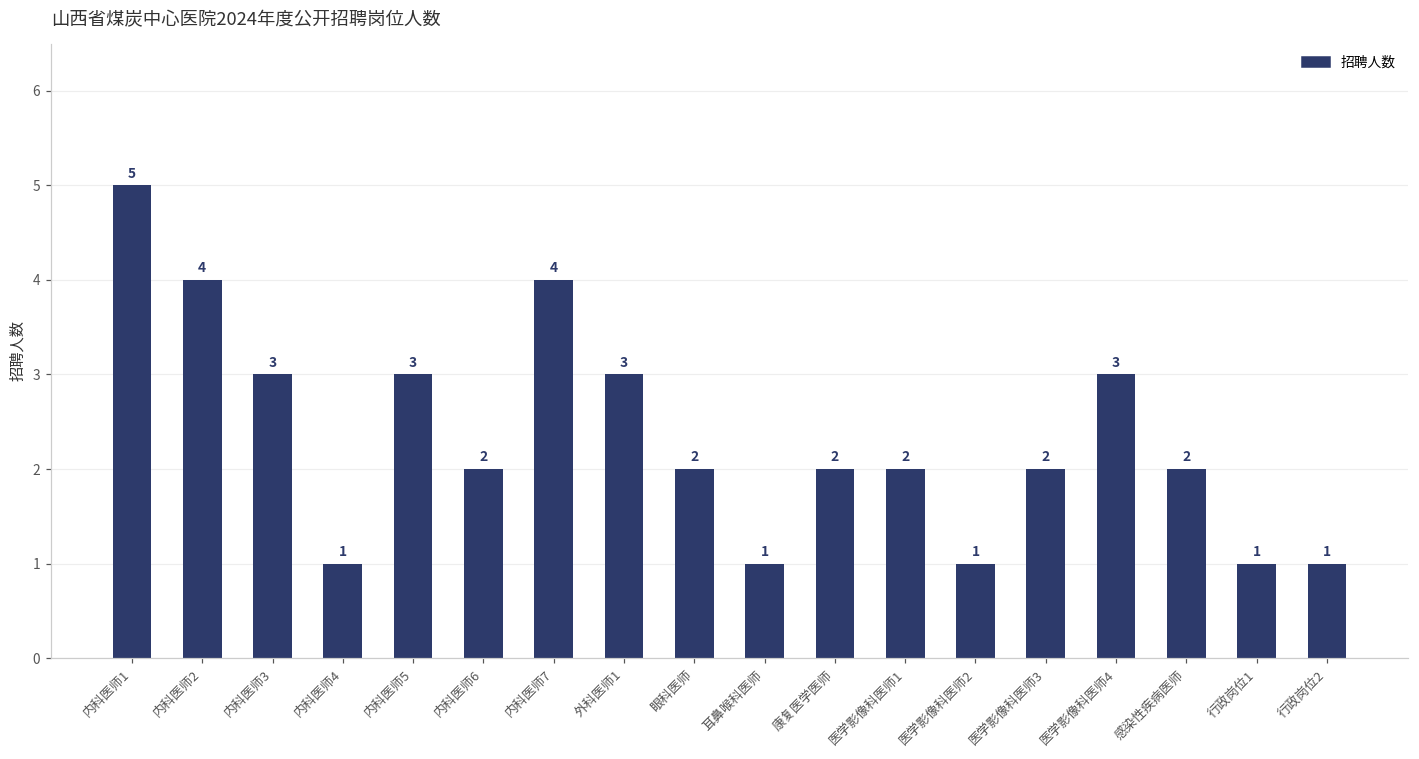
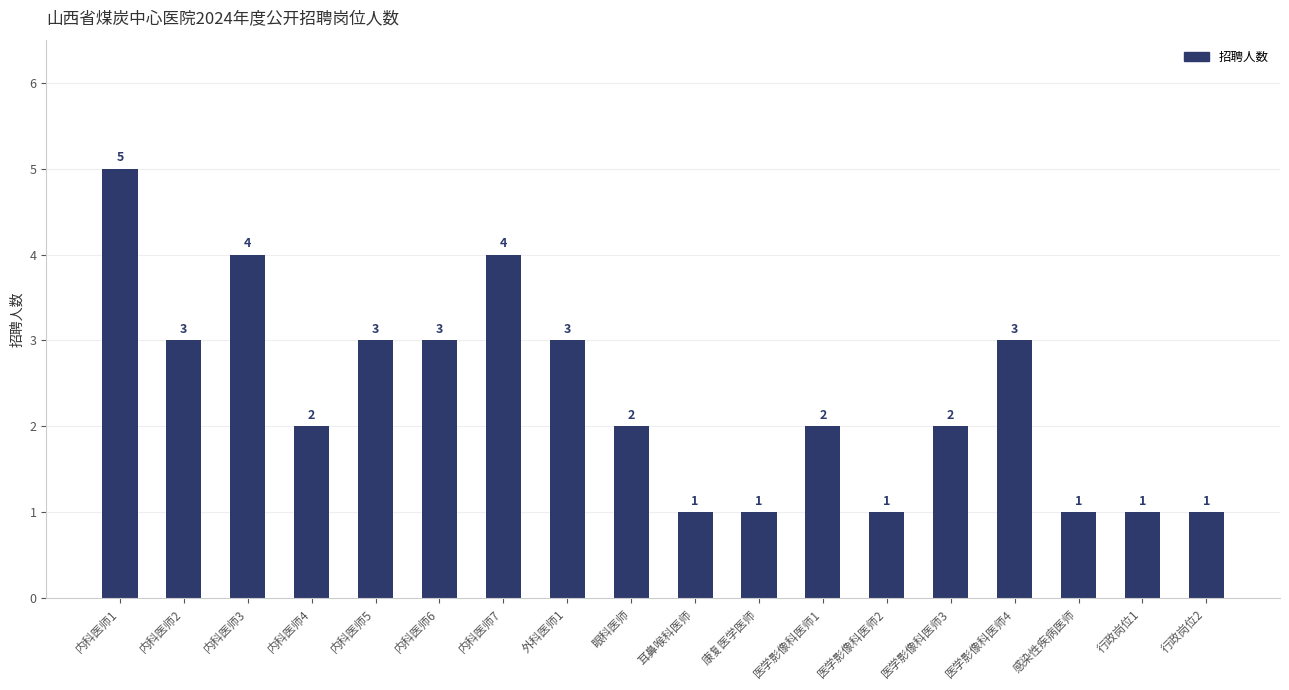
  {
    "内科医师1": 5,
-   "内科医师2": 4,
-   "内科医师3": 3,
-   "内科医师4": 1,
+   "内科医师2": 3,
+   "内科医师3": 4,
+   "内科医师4": 2,
    "内科医师5": 3,
-   "内科医师6": 2,
+   "内科医师6": 3,
    "内科医师7": 4,
    "外科医师1": 3,
    "眼科医师": 2,
    "耳鼻喉科医师": 1,
-   "康复医学医师": 2,
+   "康复医学医师": 1,
    "医学影像科医师1": 2,
    "医学影像科医师2": 1,
    "医学影像科医师3": 2,
    "医学影像科医师4": 3,
-   "感染性疾病医师": 2,
+   "感染性疾病医师": 1,
    "行政岗位1": 1,
    "行政岗位2": 1
  }
